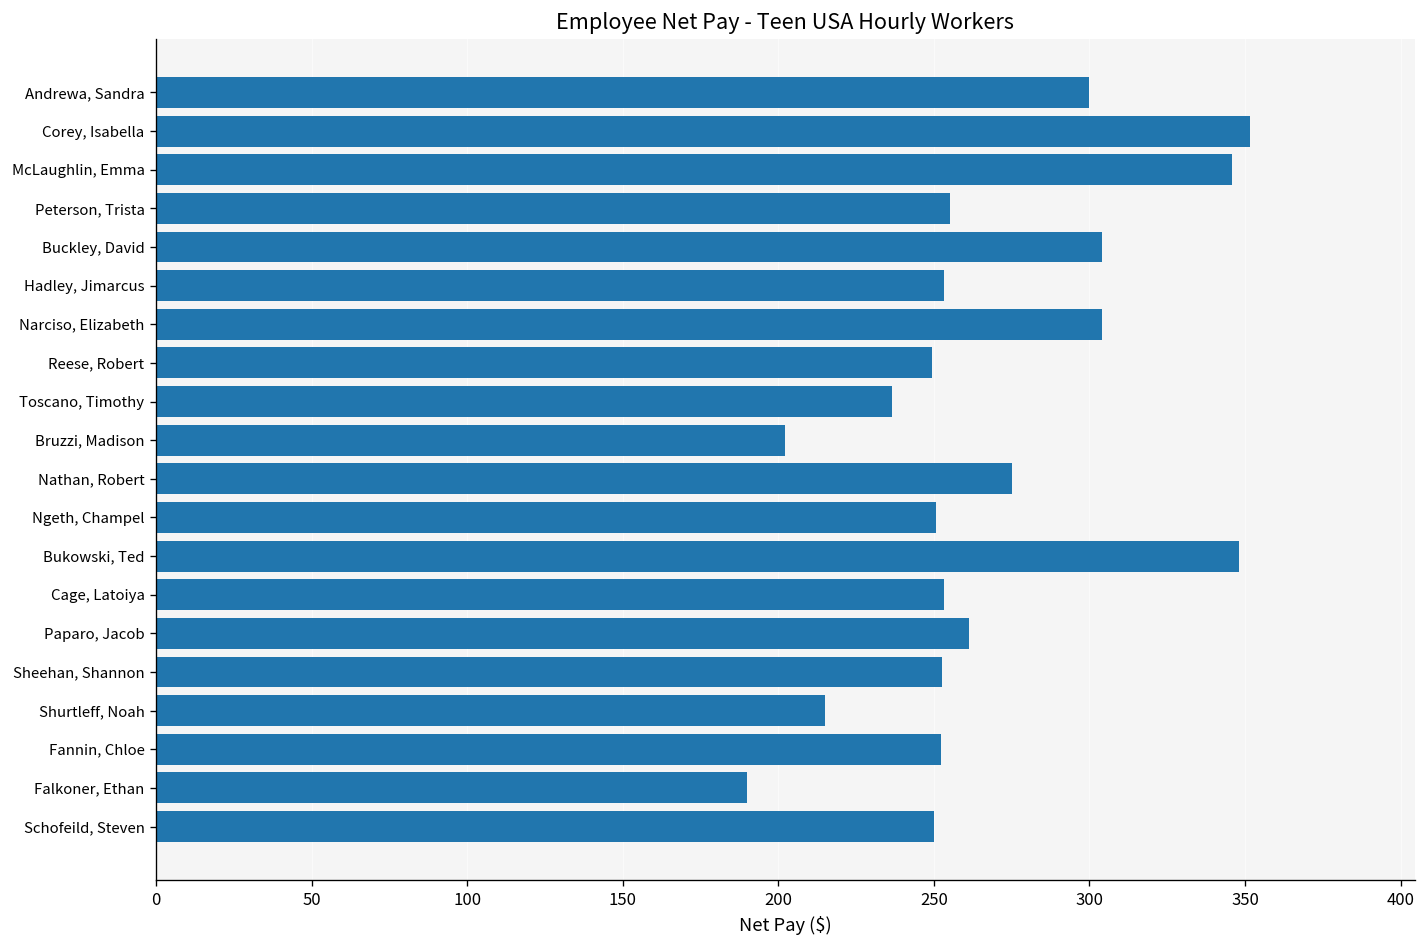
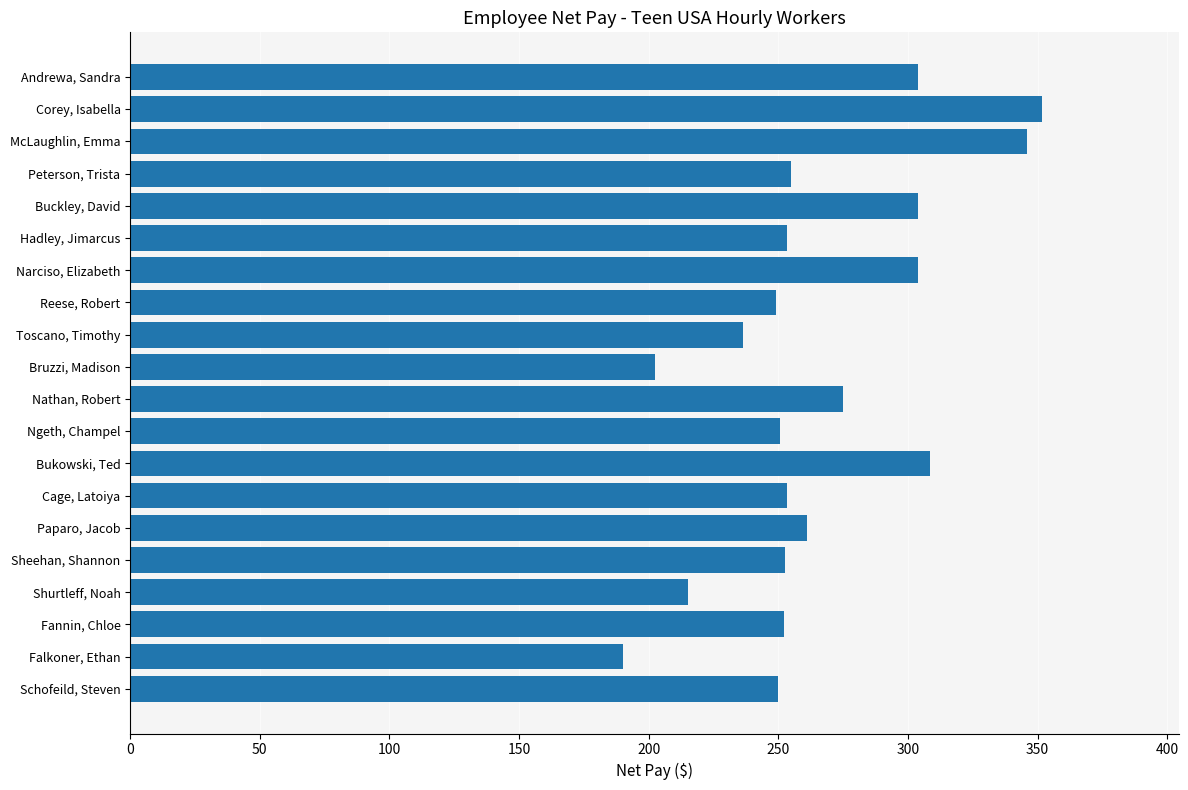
  {
-   "Andrewa, Sandra": 300,
+   "Andrewa, Sandra": 304,
    "Corey, Isabella": 352,
    "McLaughlin, Emma": 346,
    "Peterson, Trista": 255,
    "Buckley, David": 304,
    "Hadley, Jimarcus": 253,
    "Narciso, Elizabeth": 304,
    "Reese, Robert": 249,
    "Toscano, Timothy": 236,
    "Bruzzi, Madison": 202,
    "Nathan, Robert": 275,
    "Ngeth, Champel": 251,
-   "Bukowski, Ted": 348,
+   "Bukowski, Ted": 309,
    "Cage, Latoiya": 253,
    "Paparo, Jacob": 261,
    "Sheehan, Shannon": 253,
    "Shurtleff, Noah": 215,
    "Fannin, Chloe": 252,
    "Falkoner, Ethan": 190,
    "Schofeild, Steven": 250
  }
